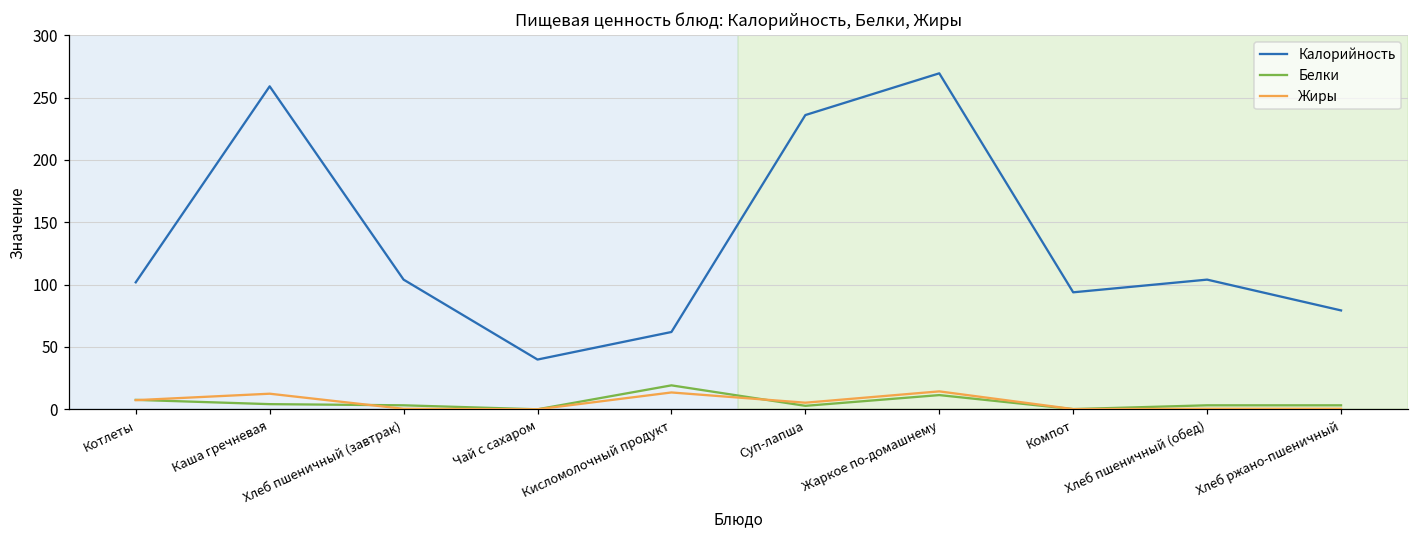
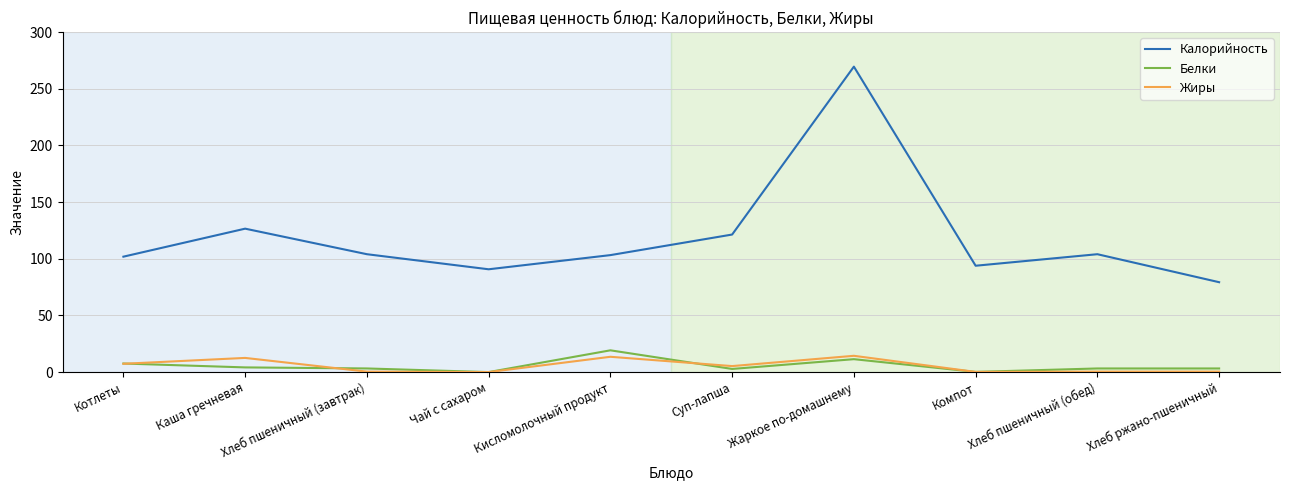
  {
    "Калорийность": {
      "Котлеты": 102,
-     "Каша гречневая": 259,
+     "Каша гречневая": 127,
      "Хлеб пшеничный (завтрак)": 104,
-     "Чай с сахаром": 40,
-     "Кисломолочный продукт": 62,
-     "Суп-лапша": 236,
+     "Чай с сахаром": 91,
+     "Кисломолочный продукт": 103,
+     "Суп-лапша": 121,
      "Жаркое по-домашнему": 269,
      "Компот": 94,
      "Хлеб пшеничный (обед)": 104,
      "Хлеб ржано-пшеничный": 79
    },
    "Белки": {
      "Каша гречневая": 4,
      "Хлеб пшеничный (завтрак)": 3,
      "Кисломолочный продукт": 19,
      "Суп-лапша": 3,
      "Жаркое по-домашнему": 11,
      "Хлеб пшеничный (обед)": 3,
      "Хлеб ржано-пшеничный": 3
    },
    "Жиры": {
      "Каша гречневая": 13,
      "Хлеб пшеничный (завтрак)": 0,
      "Кисломолочный продукт": 14,
      "Суп-лапша": 5,
      "Жаркое по-домашнему": 14,
      "Хлеб пшеничный (обед)": 0,
      "Хлеб ржано-пшеничный": 0
    }
  }
